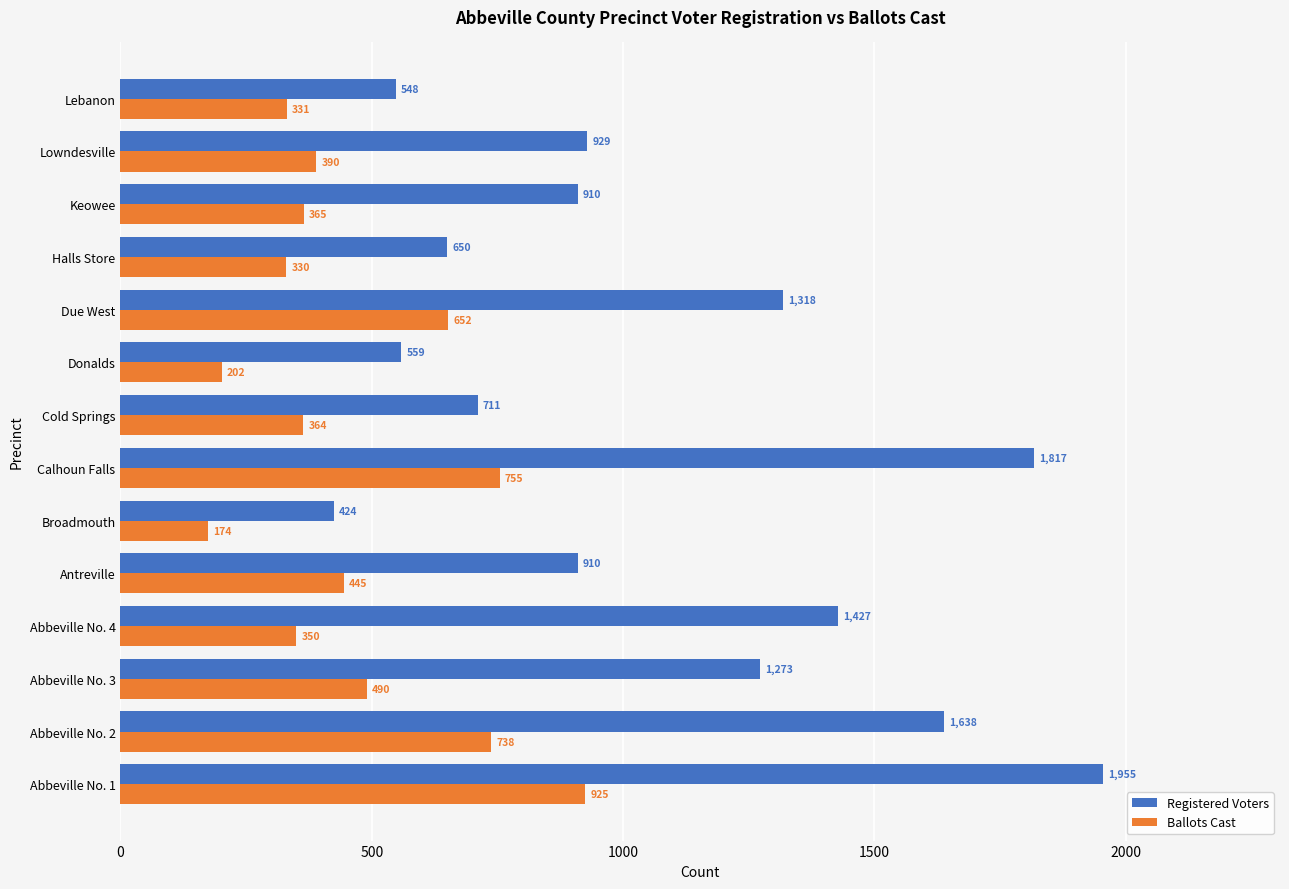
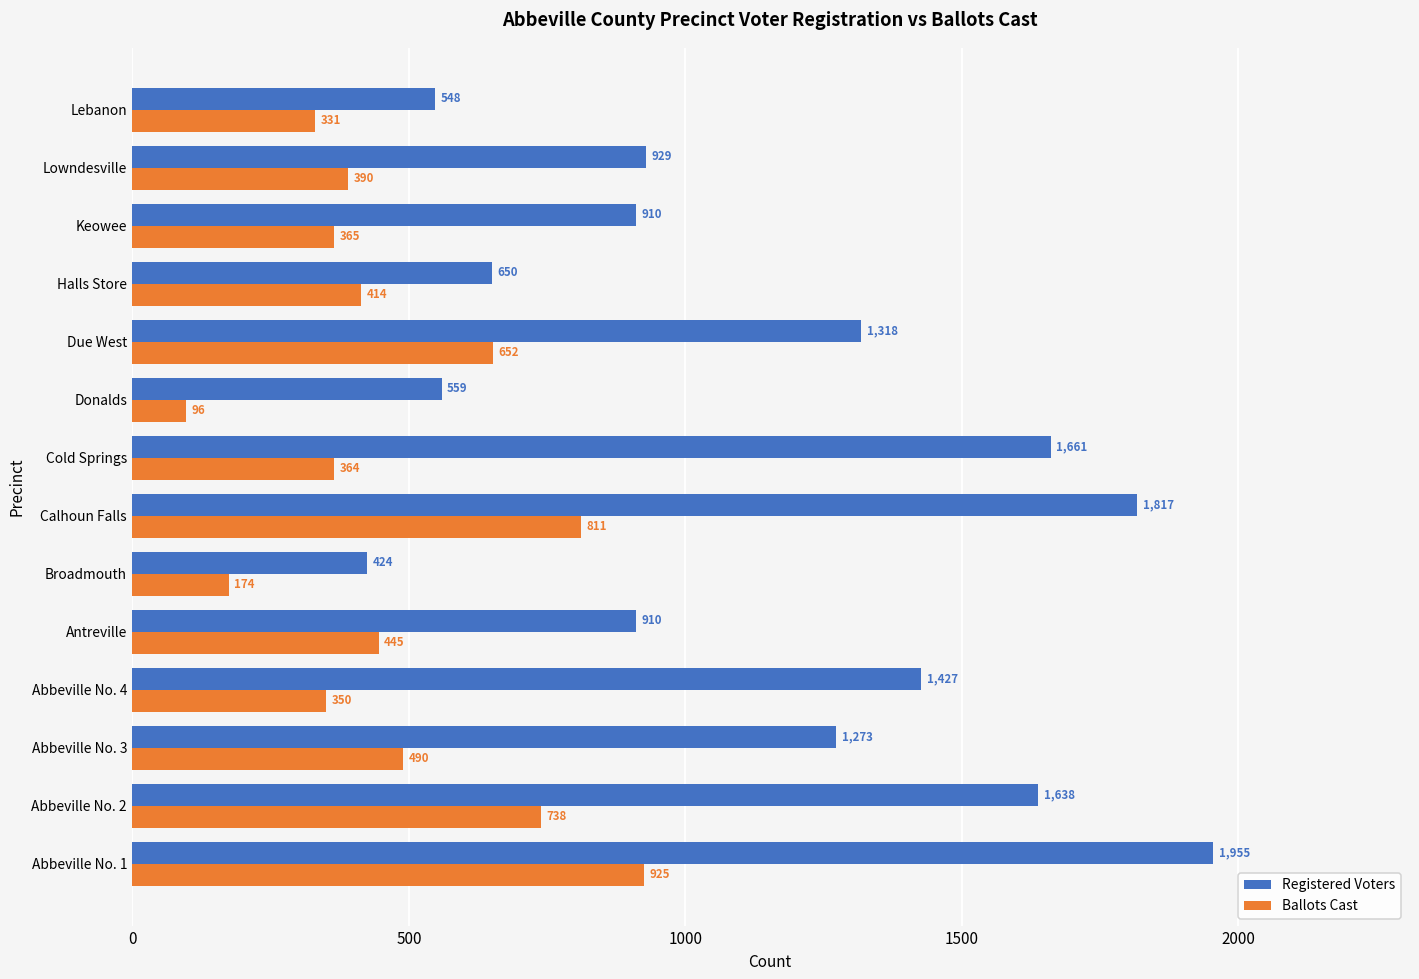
  {
    "Registered Voters": {
      "Lebanon": "548",
      "Lowndesville": "929",
      "Keowee": "910",
      "Halls Store": "650",
      "Due West": "1,318",
      "Donalds": "559",
-     "Cold Springs": "711",
+     "Cold Springs": "1,661",
      "Calhoun Falls": "1,817",
      "Broadmouth": "424",
      "Antreville": "910",
      "Abbeville No. 4": "1,427",
      "Abbeville No. 3": "1,273",
      "Abbeville No. 2": "1,638",
      "Abbeville No. 1": "1,955"
    },
    "Ballots Cast": {
      "Lebanon": "331",
      "Lowndesville": "390",
      "Keowee": "365",
-     "Halls Store": "330",
+     "Halls Store": "414",
      "Due West": "652",
-     "Donalds": "202",
+     "Donalds": "96",
      "Cold Springs": "364",
-     "Calhoun Falls": "755",
+     "Calhoun Falls": "811",
      "Broadmouth": "174",
      "Antreville": "445",
      "Abbeville No. 4": "350",
      "Abbeville No. 3": "490",
      "Abbeville No. 2": "738",
      "Abbeville No. 1": "925"
    }
  }
